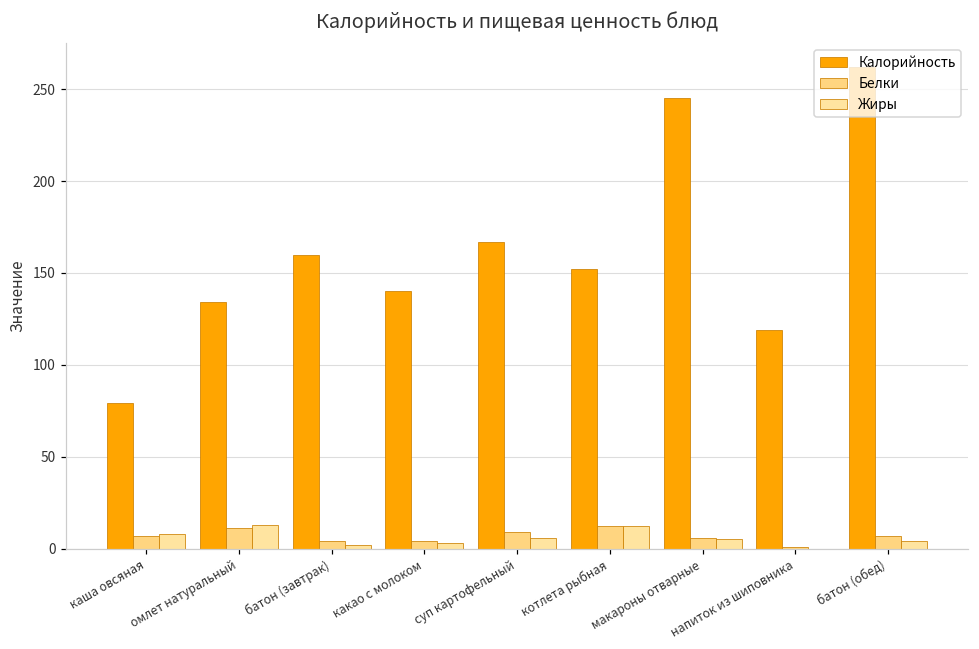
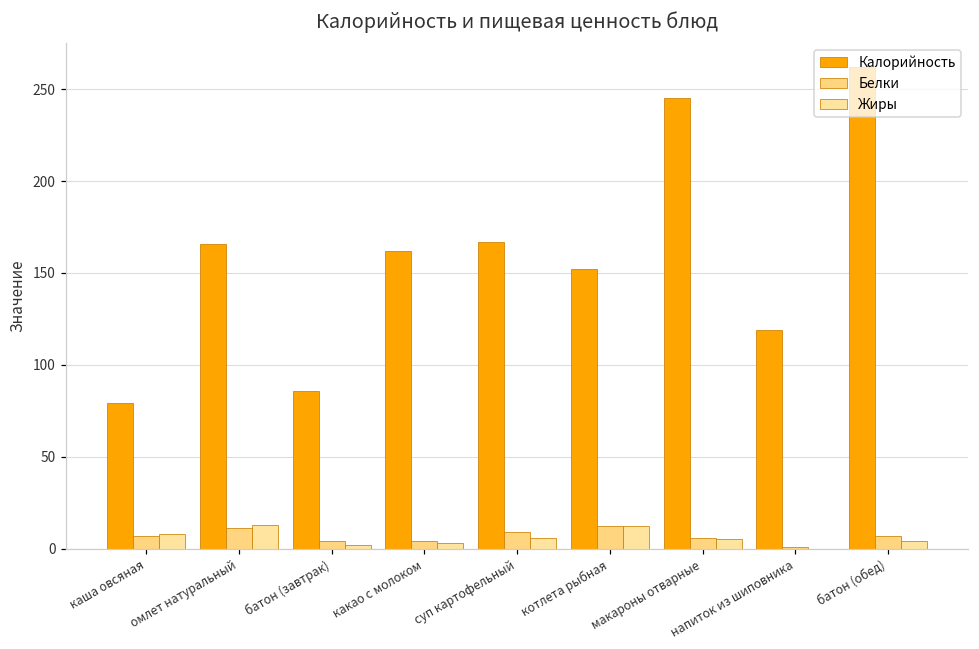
  {
    "Калорийность": {
      "каша овсяная": 79,
-     "омлет натуральный": 134,
-     "батон (завтрак)": 160,
-     "какао с молоком": 140,
+     "омлет натуральный": 166,
+     "батон (завтрак)": 86,
+     "какао с молоком": 162,
      "суп картофельный": 167,
      "котлета рыбная": 152,
      "макароны отварные": 245,
      "напиток из шиповника": 119
    }
  }
